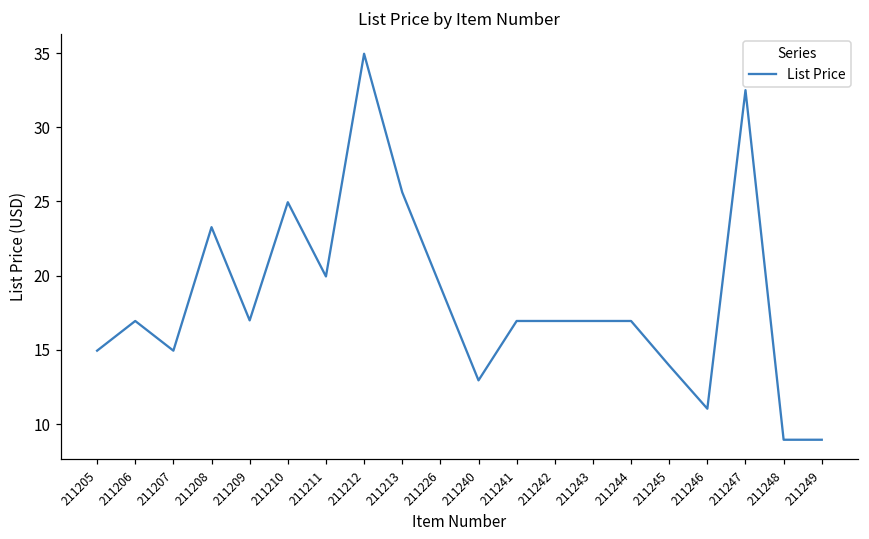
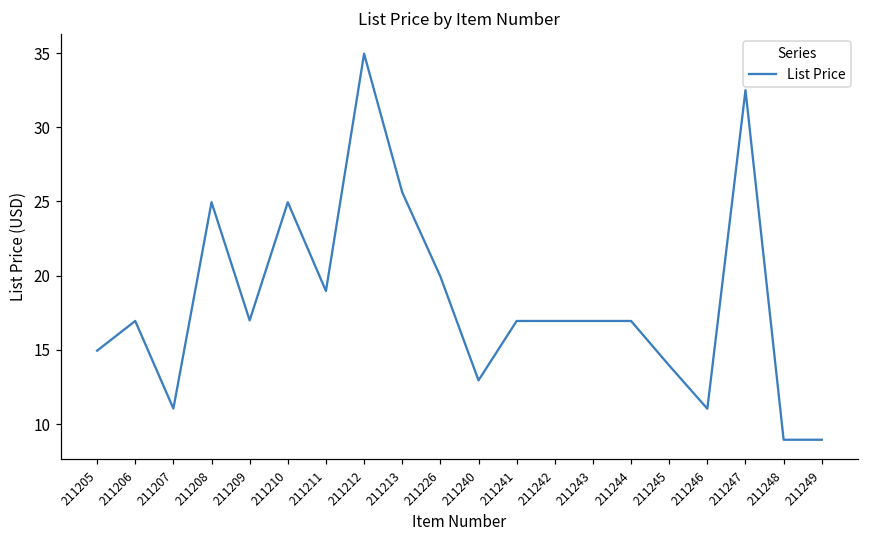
  {
    "211205": 15.0,
    "211206": 17.0,
-   "211207": 15.0,
-   "211208": 23.3,
+   "211207": 11.1,
+   "211208": 25.0,
    "211209": 17.0,
    "211210": 25.0,
-   "211211": 20.0,
+   "211211": 19.0,
    "211212": 35.0,
    "211213": 25.6,
-   "211226": 19.3,
+   "211226": 20.0,
    "211240": 13.0,
    "211241": 17.0,
    "211242": 17.0,
    "211243": 17.0,
    "211244": 17.0,
    "211245": 14.0,
    "211246": 11.0,
    "211247": 32.5,
    "211248": 9.0,
    "211249": 9.0
  }
